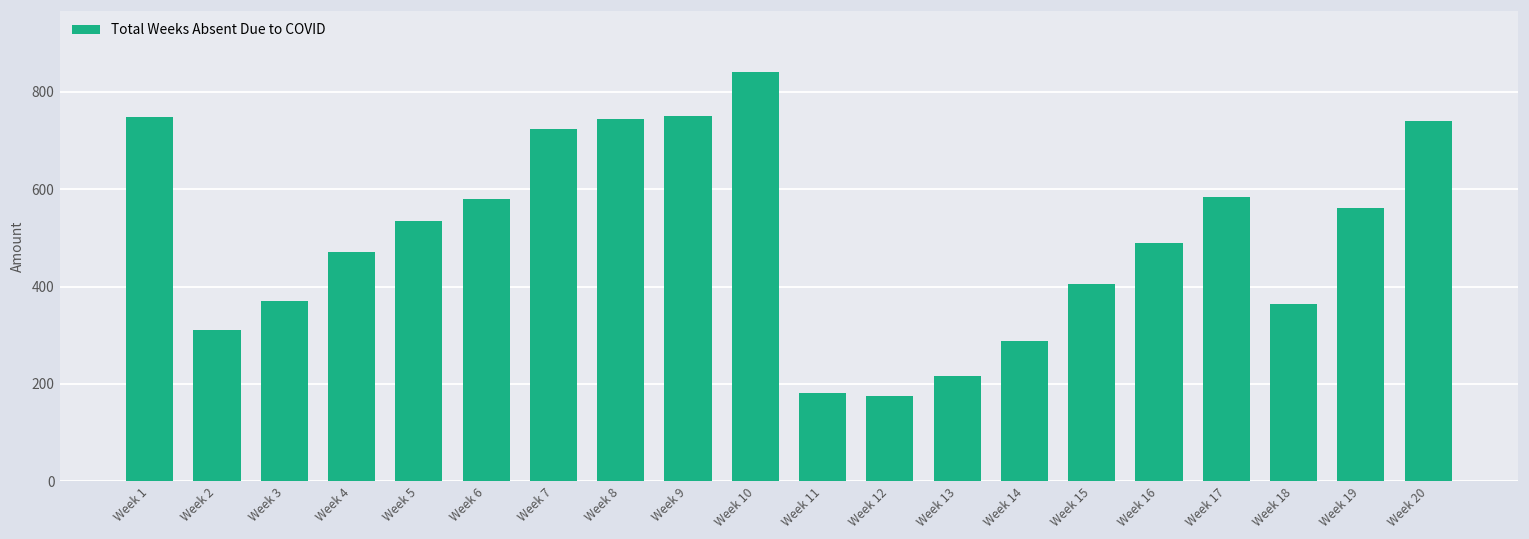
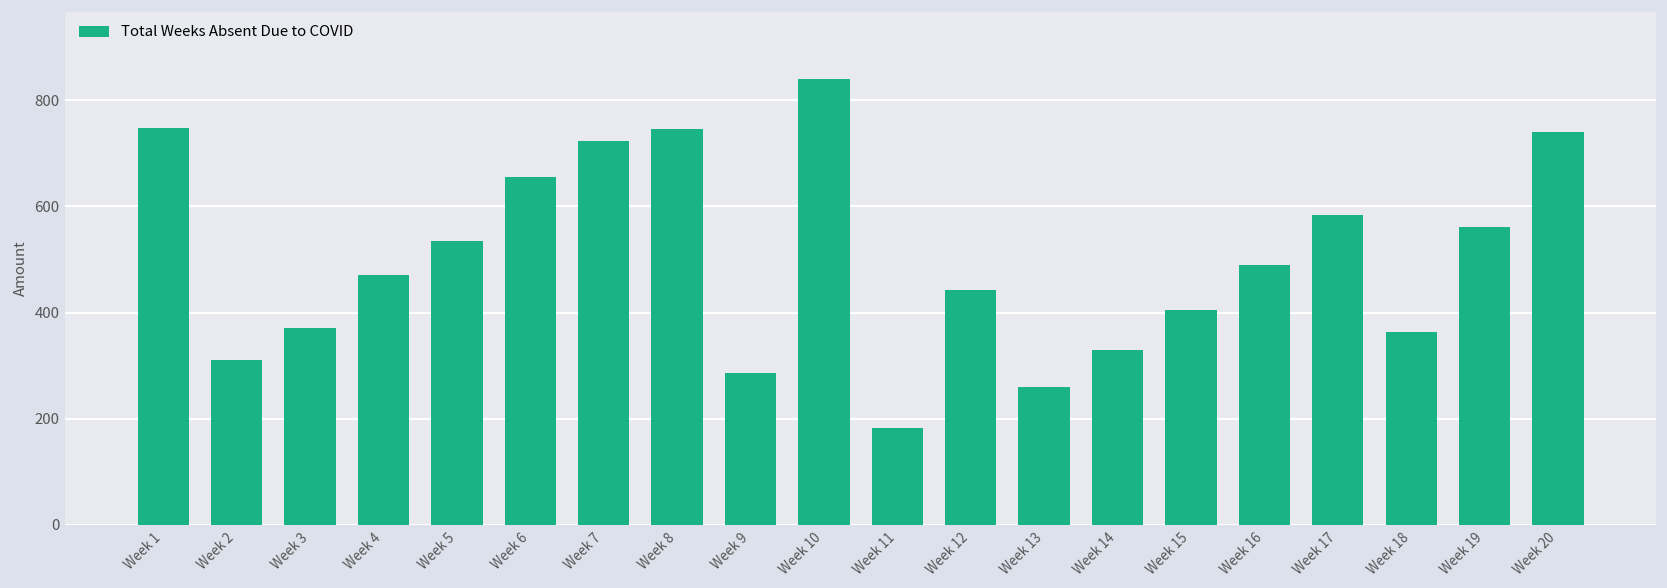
  {
    "Week 1": 750,
    "Week 2": 310,
    "Week 3": 370,
    "Week 4": 470,
    "Week 5": 540,
-   "Week 6": 580,
+   "Week 6": 660,
    "Week 7": 720,
    "Week 8": 750,
-   "Week 9": 750,
+   "Week 9": 290,
    "Week 10": 840,
    "Week 11": 180,
-   "Week 12": 180,
-   "Week 13": 220,
-   "Week 14": 290,
+   "Week 12": 440,
+   "Week 13": 260,
+   "Week 14": 330,
    "Week 15": 410,
    "Week 16": 490,
    "Week 17": 580,
    "Week 18": 360,
    "Week 19": 560,
    "Week 20": 740
  }
